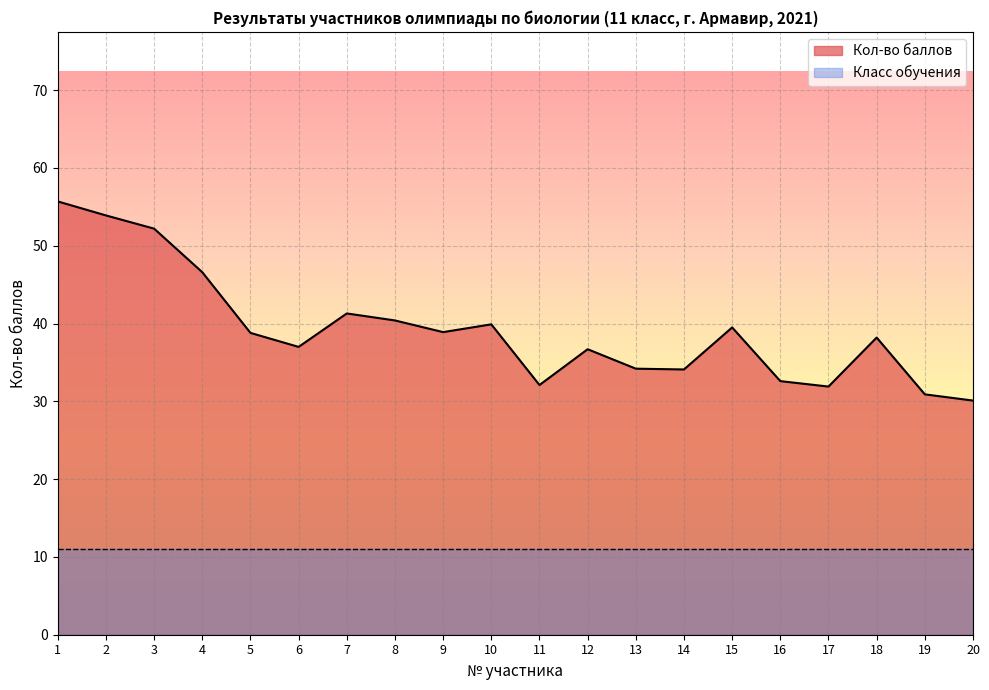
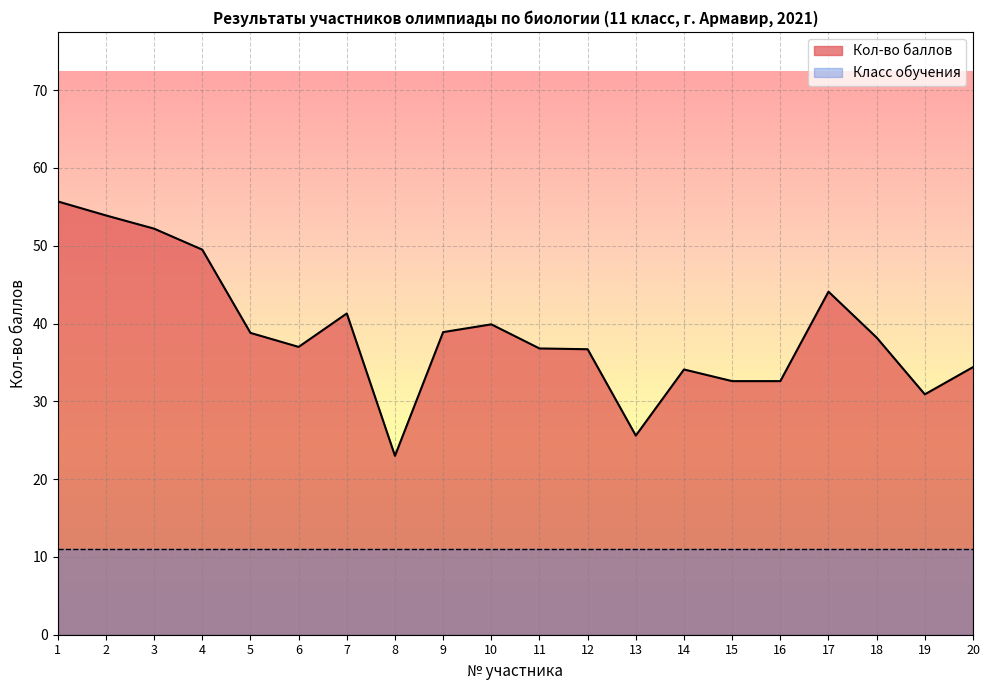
  {
    "Кол-во баллов": {
      "1": 56,
      "2": 54,
      "3": 52,
-     "4": 47,
+     "4": 50,
      "5": 39,
      "6": 37,
      "7": 41,
-     "8": 40,
+     "8": 23,
      "9": 39,
      "10": 40,
-     "11": 32,
+     "11": 37,
      "12": 37,
-     "13": 34,
+     "13": 26,
      "14": 34,
-     "15": 40,
+     "15": 33,
      "16": 33,
-     "17": 32,
+     "17": 44,
      "18": 38,
      "19": 31,
-     "20": 30
+     "20": 34
    },
    "Класс обучения": {
      "1": 11,
      "2": 11,
      "3": 11,
      "4": 11,
      "5": 11,
      "6": 11,
      "7": 11,
      "8": 11,
      "9": 11,
      "10": 11,
      "11": 11,
      "12": 11,
      "13": 11,
      "14": 11,
      "15": 11,
      "16": 11,
      "17": 11,
      "18": 11,
      "19": 11,
      "20": 11
    }
  }
